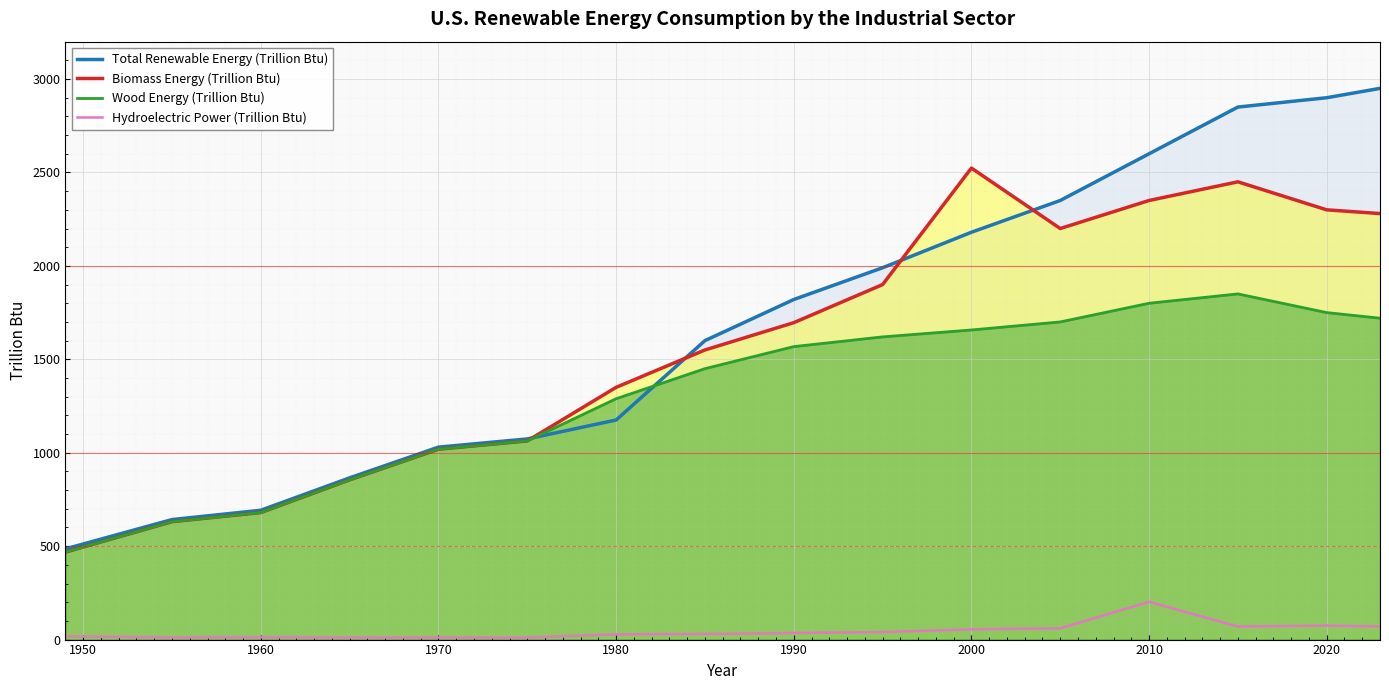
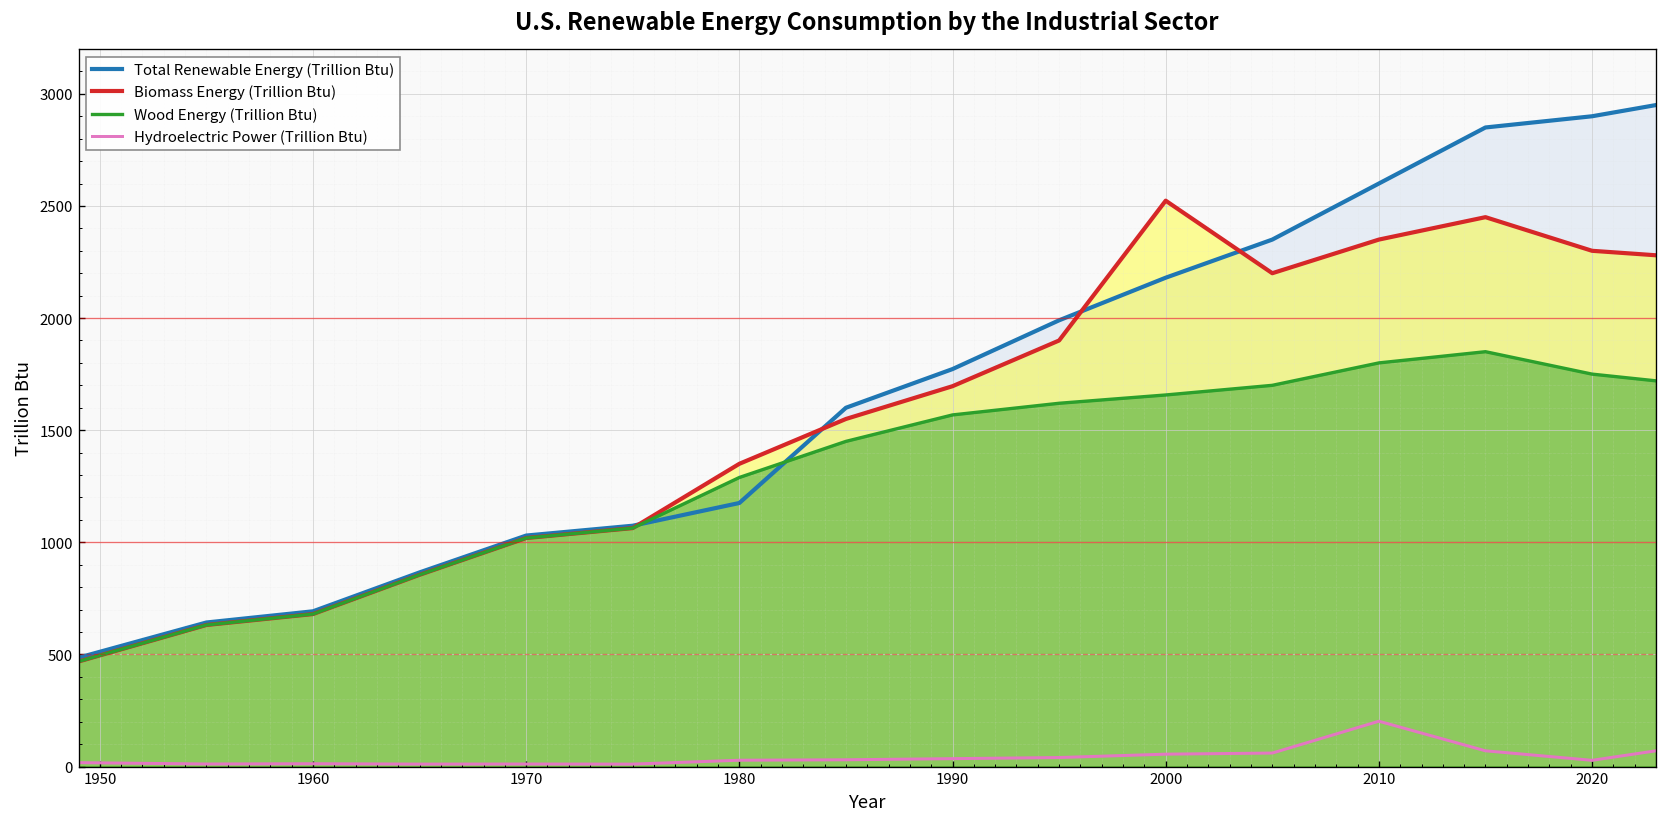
  {
    "Total Renewable Energy (Trillion Btu)": {
      "1980": 1180,
-     "1990": 1820,
+     "1990": 1770,
      "2000": 2180,
      "2010": 2600,
      "2020": 2900
    },
    "Biomass Energy (Trillion Btu)": {
      "1980": 1350,
      "1990": 1700,
      "2000": 2520,
      "2010": 2350,
      "2020": 2300
    },
    "Wood Energy (Trillion Btu)": {
      "1980": 1290,
      "1990": 1570,
      "2000": 1660,
      "2010": 1800,
      "2020": 1750
    },
    "Hydroelectric Power (Trillion Btu)": {
      "1960": 10,
      "1970": 10,
      "1980": 30,
      "1990": 40,
      "2000": 60,
      "2010": 200,
-     "2020": 80
+     "2020": 30
    }
  }
